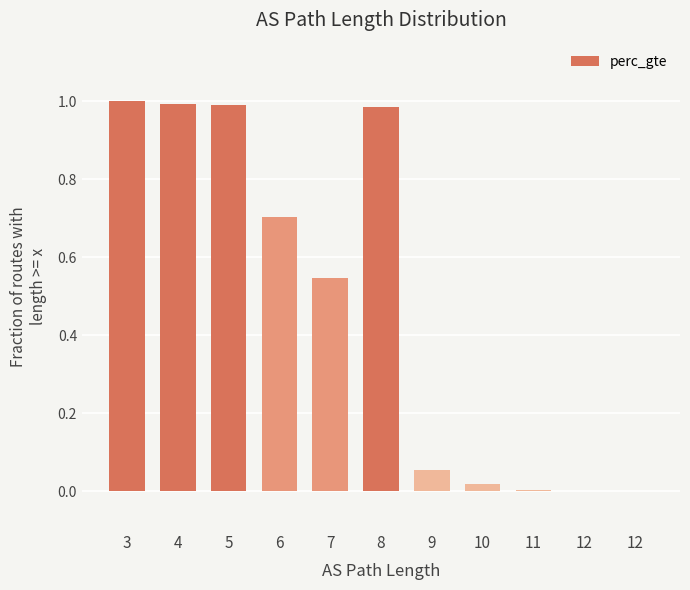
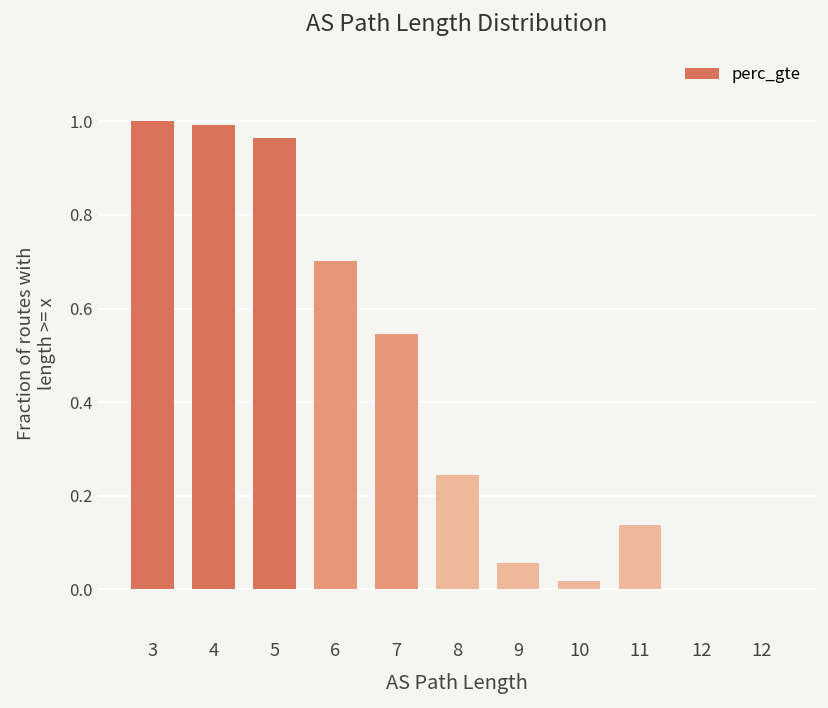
  {
    "3": 1.00,
    "4": 0.99,
-   "5": 0.99,
+   "5": 0.97,
    "6": 0.70,
    "7": 0.55,
-   "8": 0.98,
+   "8": 0.24,
    "9": 0.06,
    "10": 0.02,
-   "11": 0.00
+   "11": 0.14
  }
